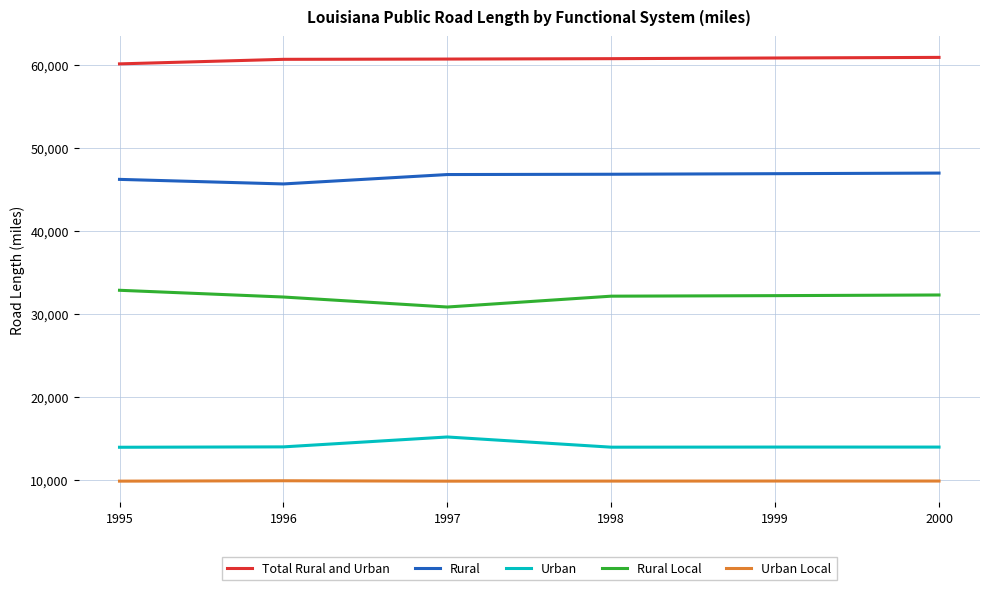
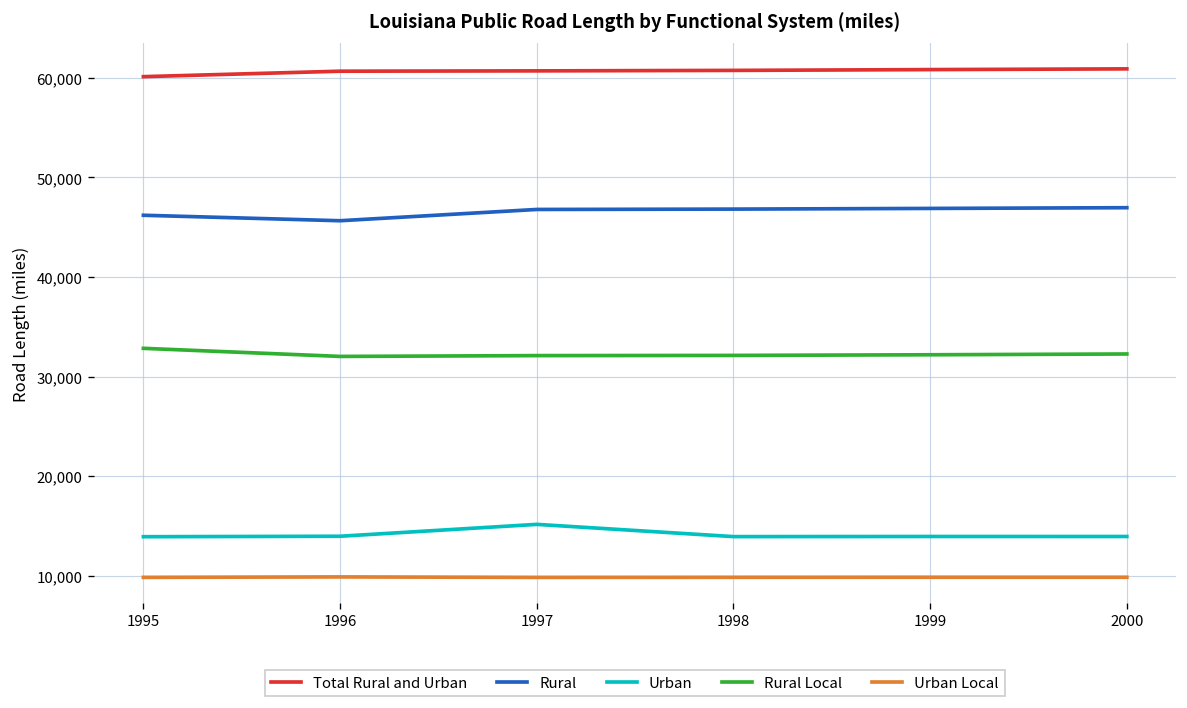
  {
    "Total Rural and Urban": {
      "1995": "60,000",
      "1996": "61,000",
      "1997": "61,000",
      "1998": "61,000",
      "1999": "61,000",
      "2000": "61,000"
    },
    "Rural": {
      "1995": "46,000",
      "1996": "46,000",
      "1997": "47,000",
      "1998": "47,000",
      "1999": "47,000",
      "2000": "47,000"
    },
    "Urban": {
      "1995": "14,000",
      "1996": "14,000",
      "1997": "15,000",
      "1998": "14,000",
      "1999": "14,000",
      "2000": "14,000"
    },
    "Rural Local": {
      "1995": "33,000",
      "1996": "32,000",
-     "1997": "31,000",
+     "1997": "32,000",
      "1998": "32,000",
      "1999": "32,000",
      "2000": "32,000"
    },
    "Urban Local": {
      "1995": "10,000",
      "1996": "10,000",
      "1997": "10,000",
      "1998": "10,000",
      "1999": "10,000",
      "2000": "10,000"
    }
  }
